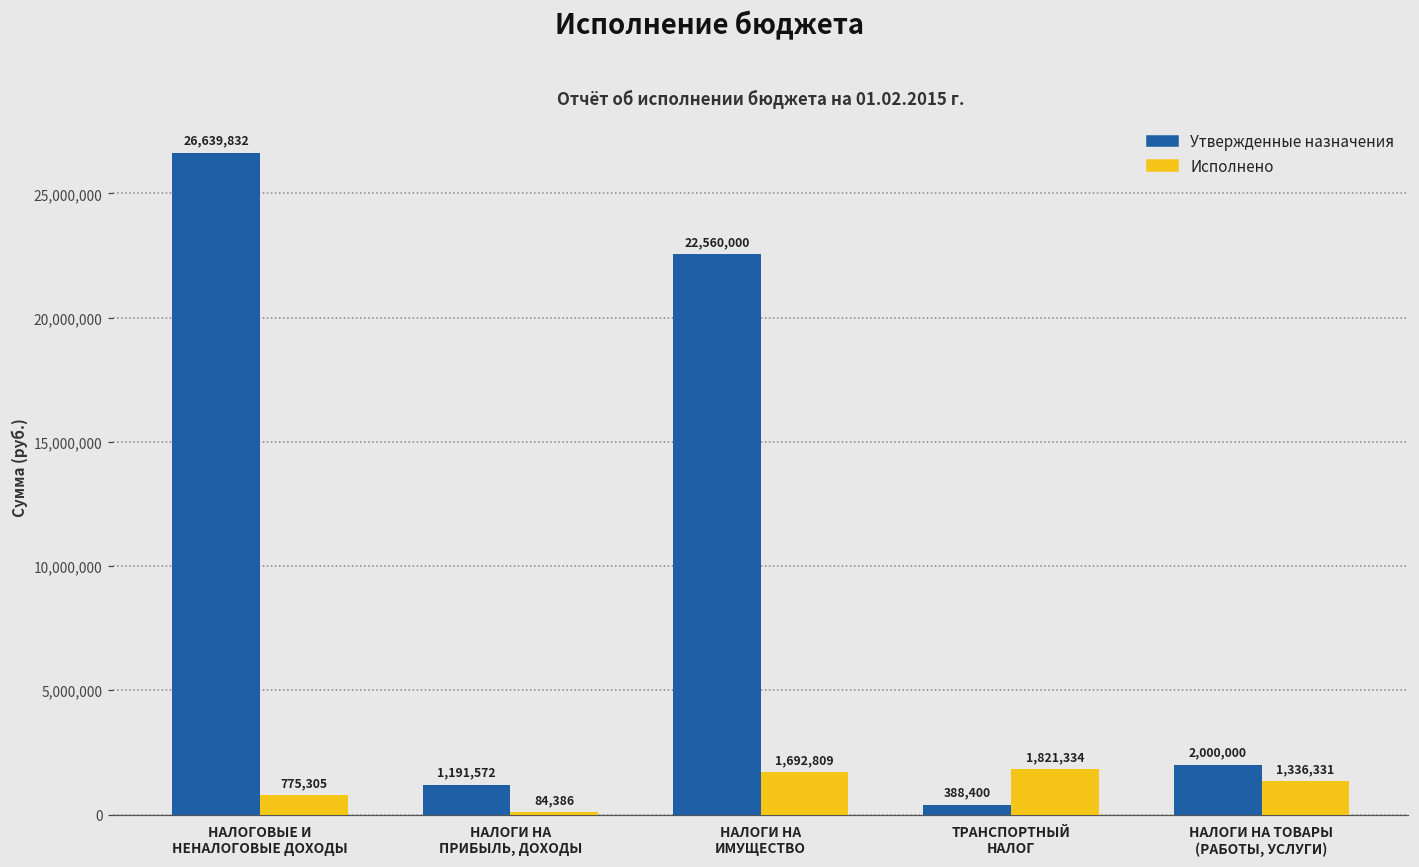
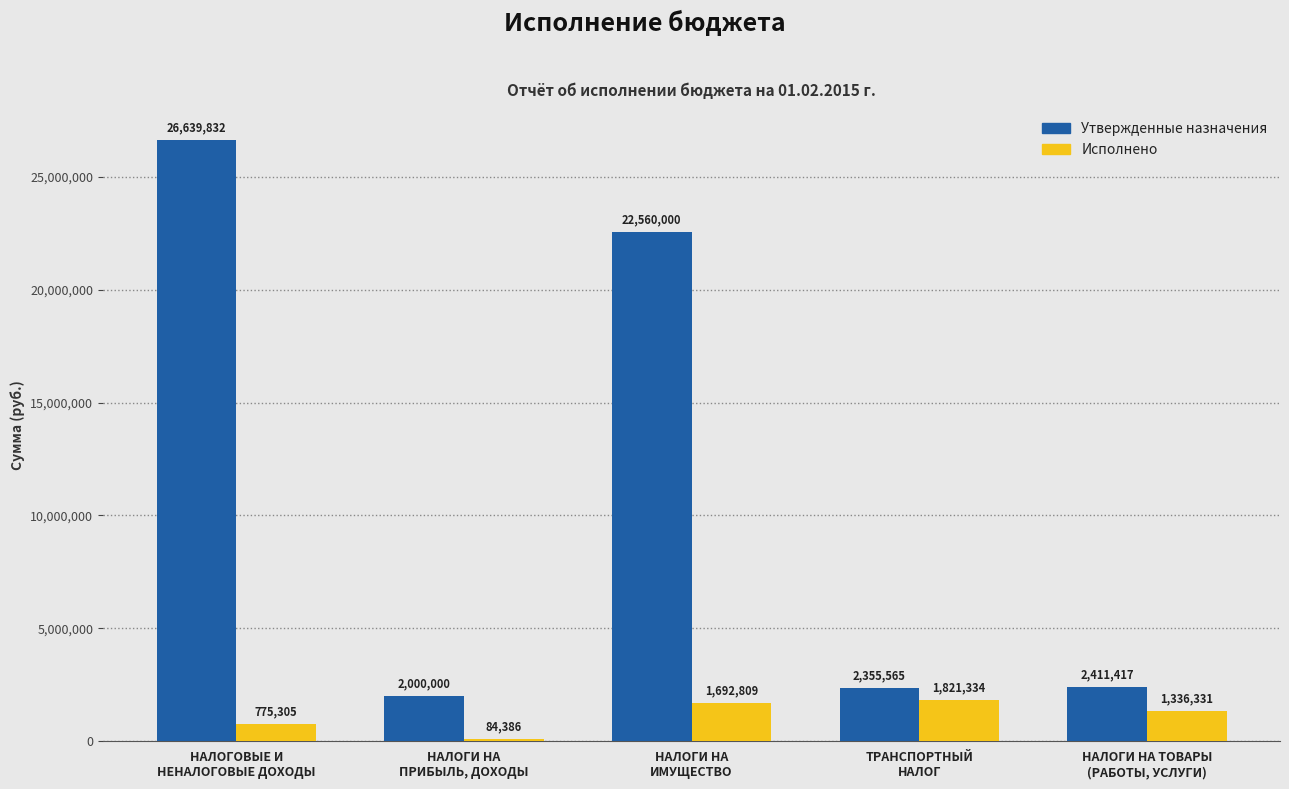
  {
    "Утвержденные назначения": {
      "НАЛОГОВЫЕ И НЕНАЛОГОВЫЕ ДОХОДЫ": "26,639,832",
-     "НАЛОГИ НА ПРИБЫЛЬ, ДОХОДЫ": "1,191,572",
+     "НАЛОГИ НА ПРИБЫЛЬ, ДОХОДЫ": "2,000,000",
      "НАЛОГИ НА ИМУЩЕСТВО": "22,560,000",
-     "ТРАНСПОРТНЫЙ НАЛОГ": "388,400",
-     "НАЛОГИ НА ТОВАРЫ (РАБОТЫ, УСЛУГИ)": "2,000,000"
+     "ТРАНСПОРТНЫЙ НАЛОГ": "2,355,565",
+     "НАЛОГИ НА ТОВАРЫ (РАБОТЫ, УСЛУГИ)": "2,411,417"
    },
    "Исполнено": {
      "НАЛОГОВЫЕ И НЕНАЛОГОВЫЕ ДОХОДЫ": "775,305",
      "НАЛОГИ НА ПРИБЫЛЬ, ДОХОДЫ": "84,386",
      "НАЛОГИ НА ИМУЩЕСТВО": "1,692,809",
      "ТРАНСПОРТНЫЙ НАЛОГ": "1,821,334",
      "НАЛОГИ НА ТОВАРЫ (РАБОТЫ, УСЛУГИ)": "1,336,331"
    }
  }
